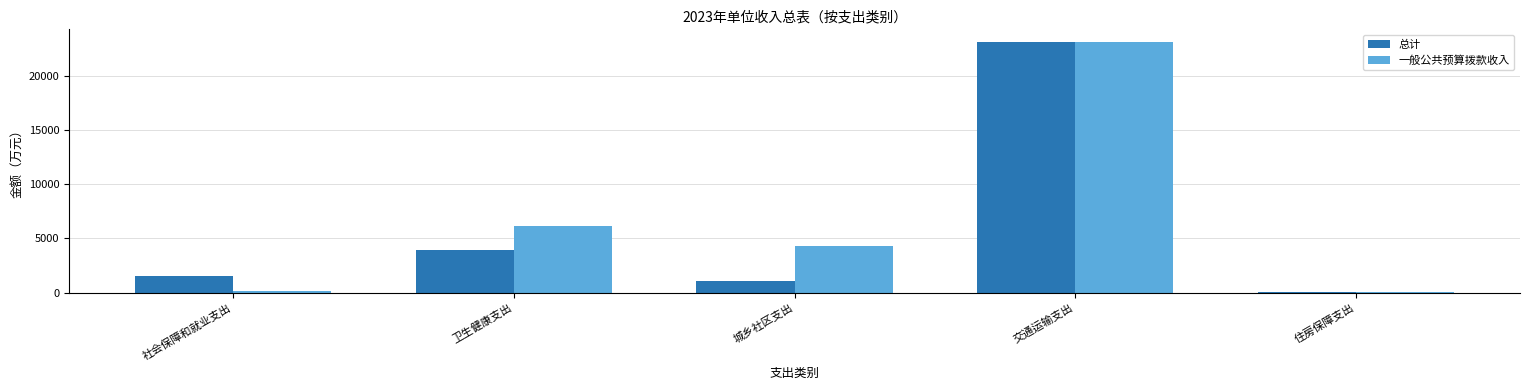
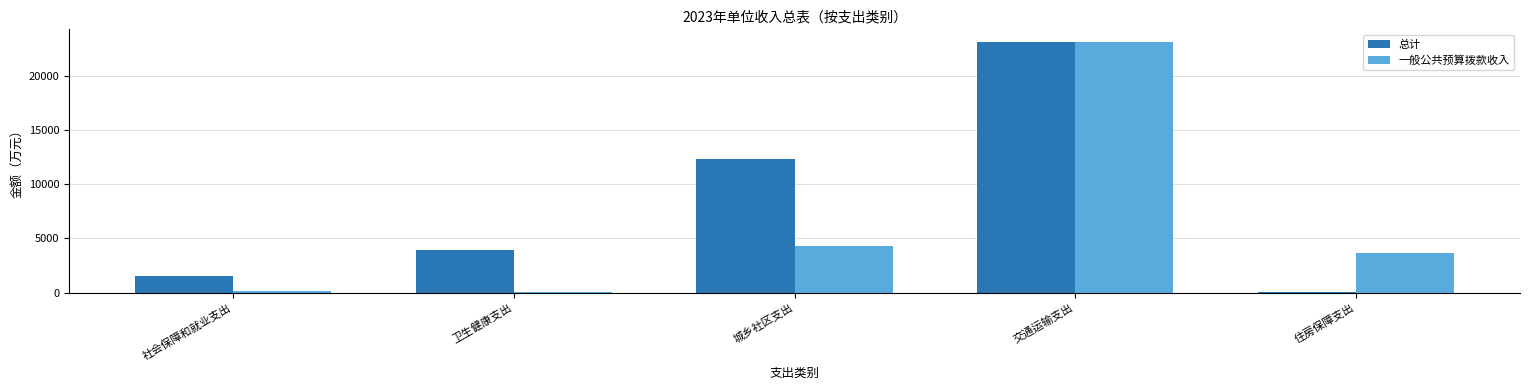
  {
    "总计": {
      "社会保障和就业支出": 1600,
      "卫生健康支出": 3900,
-     "城乡社区支出": 1100,
+     "城乡社区支出": 12300,
      "交通运输支出": 23100
    },
    "一般公共预算拨款收入": {
-     "卫生健康支出": 6200,
+     "卫生健康支出": 0,
      "城乡社区支出": 4300,
      "交通运输支出": 23100,
-     "住房保障支出": 100
+     "住房保障支出": 3600
    }
  }
